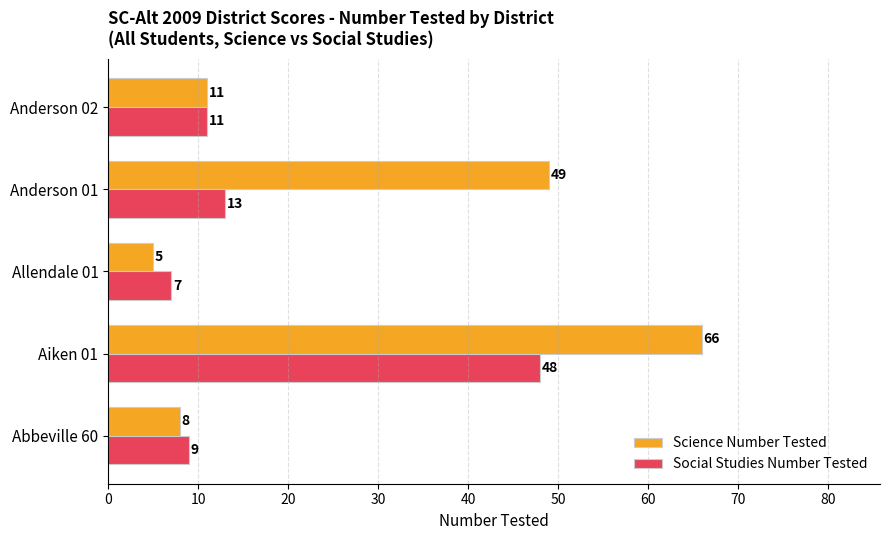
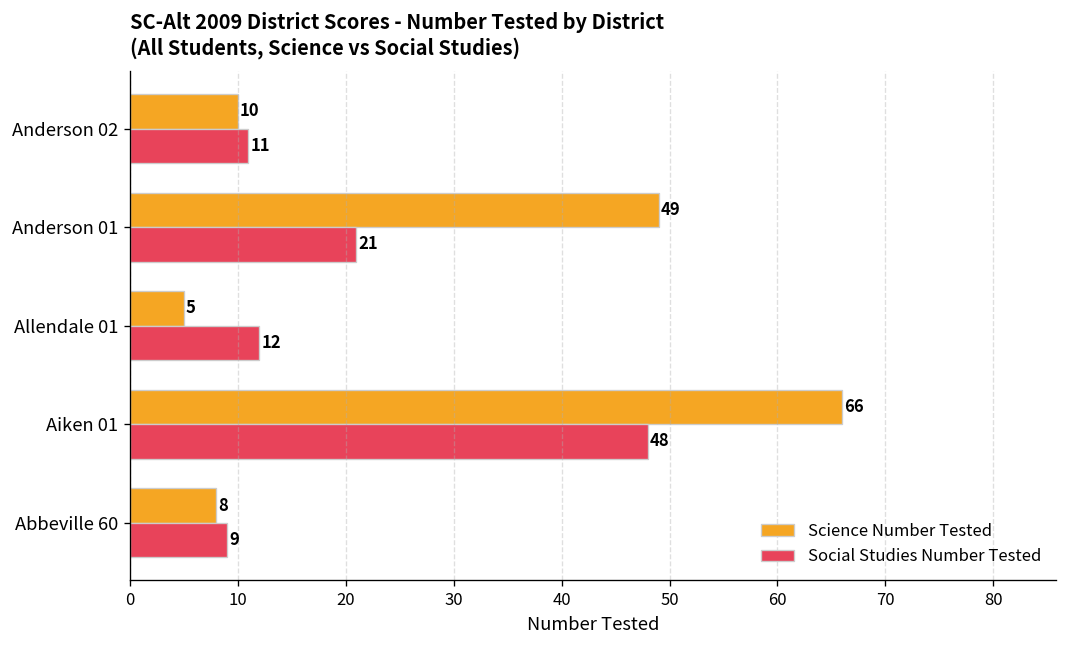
  {
    "Science Number Tested": {
-     "Anderson 02": 11,
+     "Anderson 02": 10,
      "Anderson 01": 49,
      "Allendale 01": 5,
      "Aiken 01": 66,
      "Abbeville 60": 8
    },
    "Social Studies Number Tested": {
      "Anderson 02": 11,
-     "Anderson 01": 13,
-     "Allendale 01": 7,
+     "Anderson 01": 21,
+     "Allendale 01": 12,
      "Aiken 01": 48,
      "Abbeville 60": 9
    }
  }
